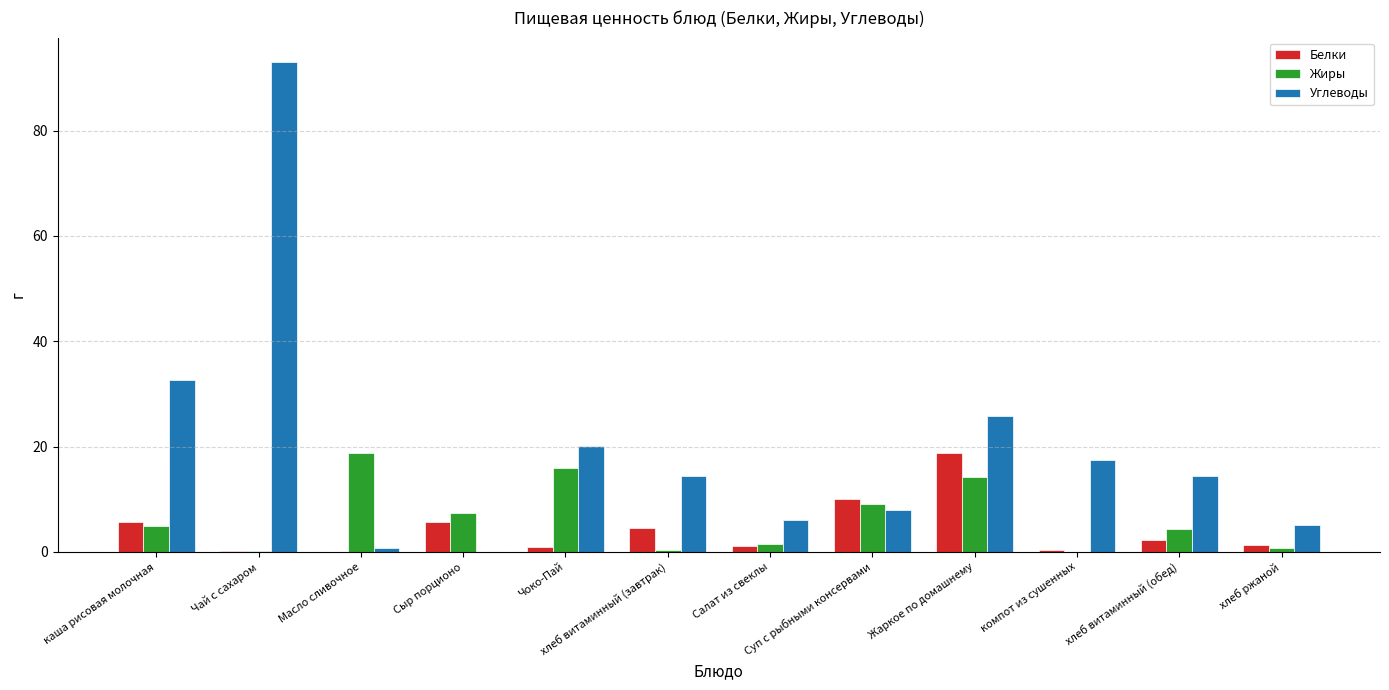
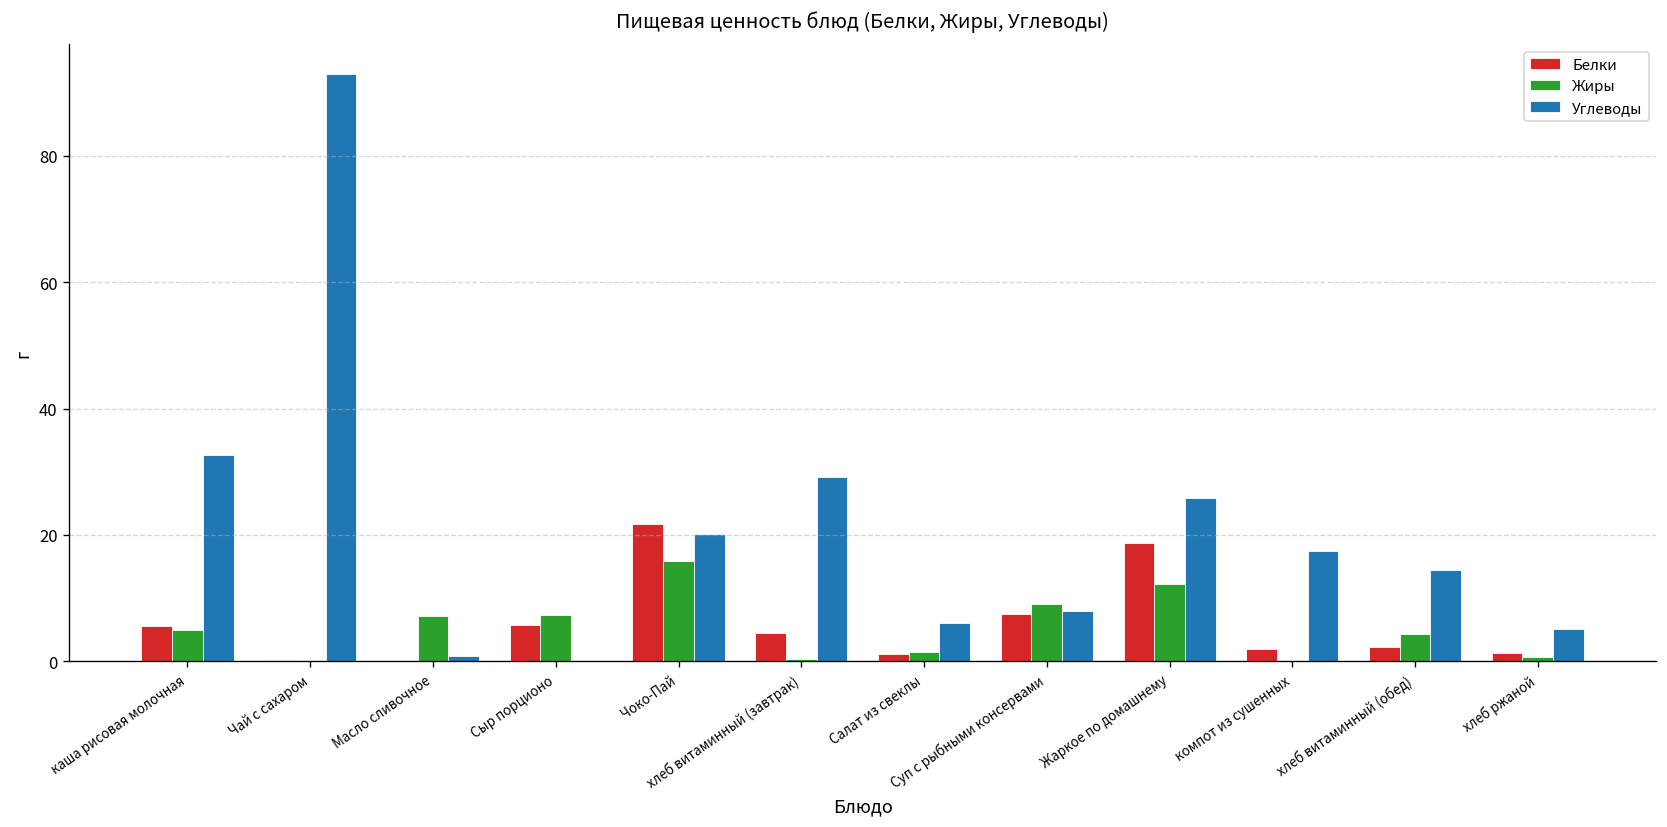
  {
    "Белки": {
      "каша рисовая молочная": 6,
      "Сыр порционо": 6,
-     "Чоко-Пай": 1,
+     "Чоко-Пай": 22,
      "хлеб витаминный (завтрак)": 5,
      "Салат из свеклы": 1,
-     "Суп с рыбными консервами": 10,
+     "Суп с рыбными консервами": 7,
      "Жаркое по домашнему": 19,
-     "компот из сушенных": 0,
+     "компот из сушенных": 2,
      "хлеб витаминный (обед)": 2,
      "хлеб ржаной": 1
    },
    "Жиры": {
      "каша рисовая молочная": 5,
-     "Масло сливочное": 19,
+     "Масло сливочное": 7,
      "Сыр порционо": 7,
      "Чоко-Пай": 16,
      "Салат из свеклы": 2,
      "Суп с рыбными консервами": 9,
-     "Жаркое по домашнему": 14,
+     "Жаркое по домашнему": 12,
      "хлеб витаминный (обед)": 4,
      "хлеб ржаной": 1
    },
    "Углеводы": {
      "каша рисовая молочная": 33,
      "Чай с сахаром": 93,
      "Масло сливочное": 1,
      "Сыр порционо": 0,
      "Чоко-Пай": 20,
-     "хлеб витаминный (завтрак)": 15,
+     "хлеб витаминный (завтрак)": 29,
      "Салат из свеклы": 6,
      "Суп с рыбными консервами": 8,
      "Жаркое по домашнему": 26,
      "компот из сушенных": 18,
      "хлеб витаминный (обед)": 15,
      "хлеб ржаной": 5
    }
  }
